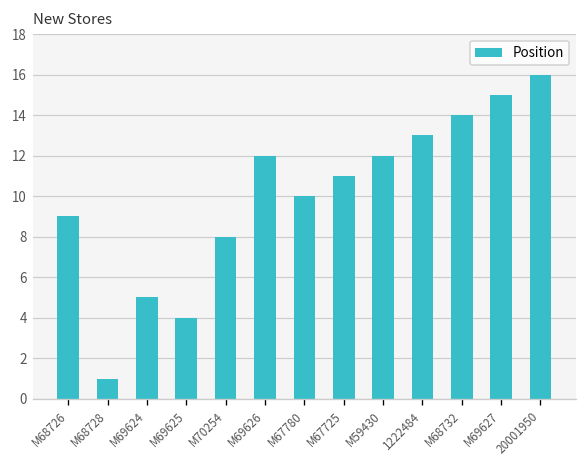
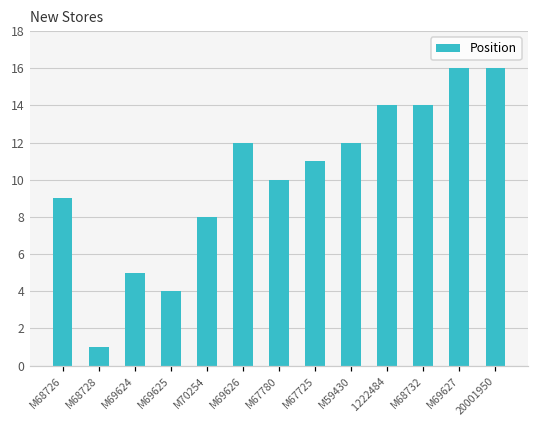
  {
    "M68726": 9,
    "M68728": 1,
    "M69624": 5,
    "M69625": 4,
    "M70254": 8,
    "M69626": 12,
    "M67780": 10,
    "M67725": 11,
    "M59430": 12,
-   "1222484": 13,
+   "1222484": 14,
    "M68732": 14,
-   "M69627": 15,
+   "M69627": 16,
    "20001950": 16
  }
